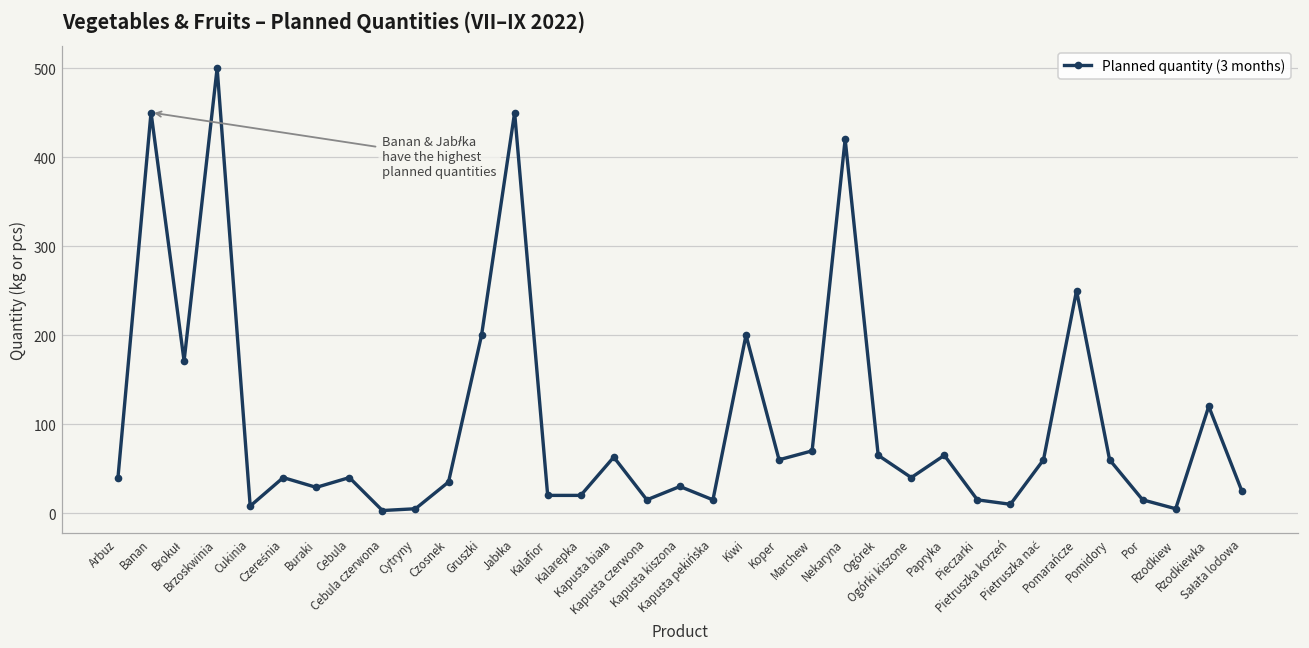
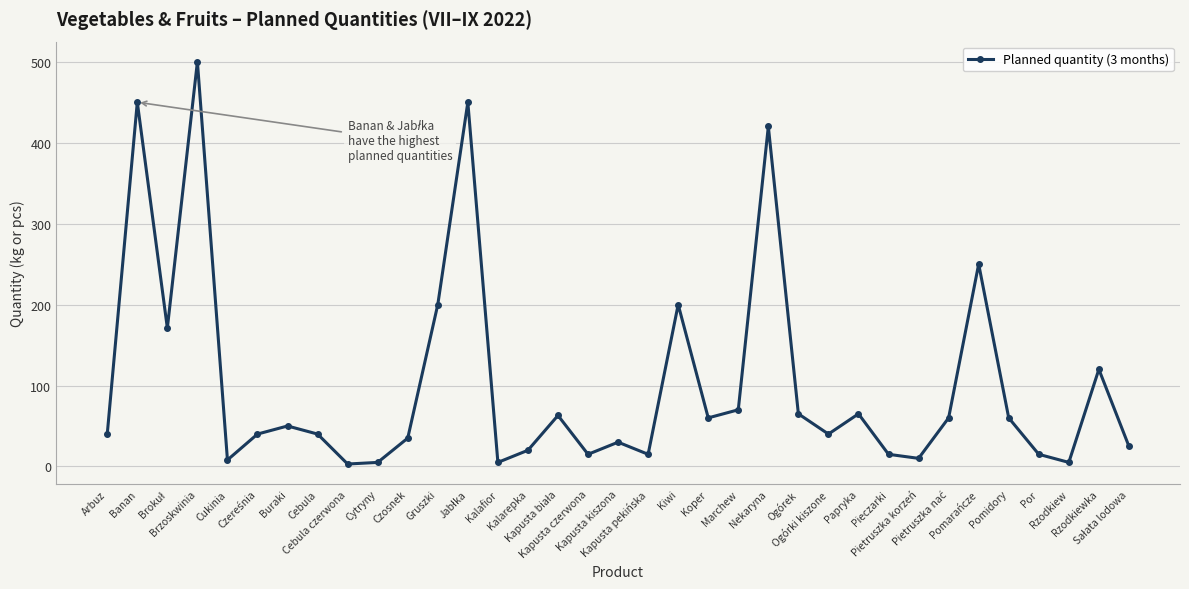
  {
    "Arbuz": 40,
    "Banan": 450,
    "Brokuł": 170,
    "Brzoskwinia": 500,
    "Cukinia": 10,
    "Czereśnia": 40,
-   "Buraki": 30,
+   "Buraki": 50,
    "Cebula": 40,
    "Cebula czerwona": 0,
    "Cytryny": 10,
    "Czosnek": 40,
    "Gruszki": 200,
    "Jabłka": 450,
-   "Kalafior": 20,
+   "Kalafior": 10,
    "Kalarepka": 20,
    "Kapusta biała": 60,
    "Kapusta czerwona": 20,
    "Kapusta kiszona": 30,
    "Kapusta pekińska": 20,
    "Kiwi": 200,
    "Koper": 60,
    "Marchew": 70,
    "Nekaryna": 420,
    "Ogórek": 70,
    "Ogórki kiszone": 40,
    "Papryka": 70,
    "Pieczarki": 20,
    "Pietruszka korzeń": 10,
    "Pietruszka nać": 60,
    "Pomarańcze": 250,
    "Pomidory": 60,
    "Por": 20,
    "Rzodkiew": 10,
    "Rzodkiewka": 120,
    "Sałata lodowa": 30
  }
